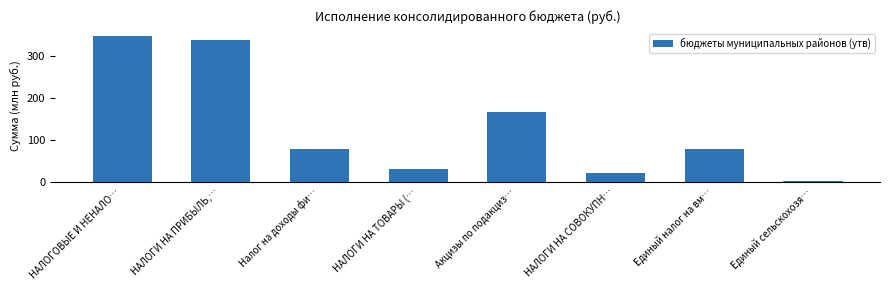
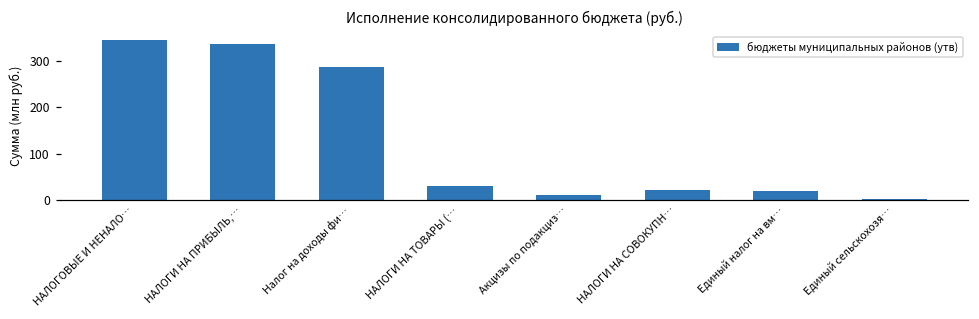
  {
    "НАЛОГОВЫЕ И НЕНАЛО…": 350,
    "НАЛОГИ НА ПРИБЫЛЬ,…": 340,
-   "Налог на доходы фи…": 80,
+   "Налог на доходы фи…": 290,
    "НАЛОГИ НА ТОВАРЫ (…": 30,
-   "Акцизы по подакциз…": 170,
+   "Акцизы по подакциз…": 10,
    "НАЛОГИ НА СОВОКУПН…": 20,
-   "Единый налог на вм…": 80
+   "Единый налог на вм…": 20
  }
